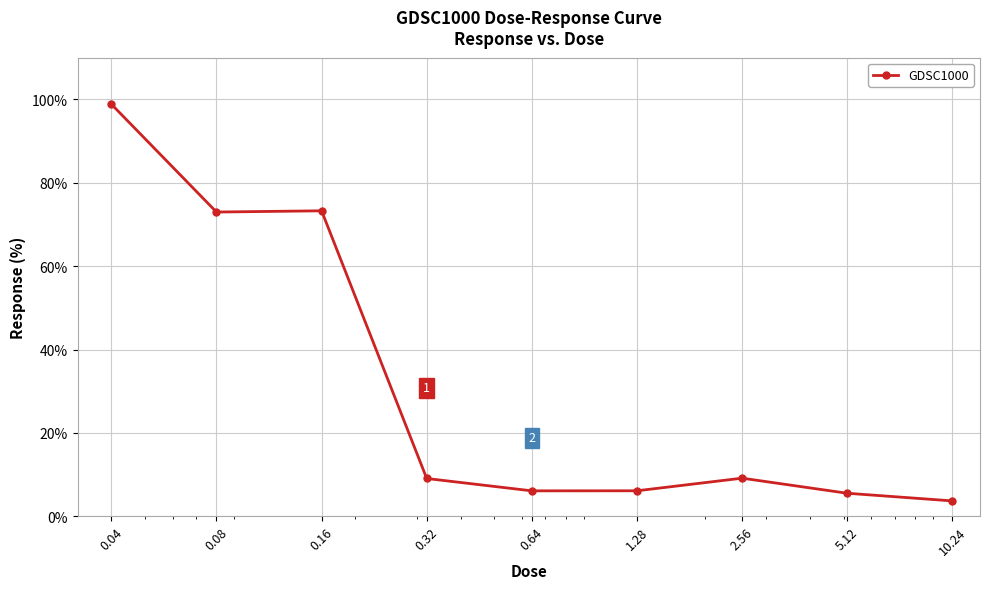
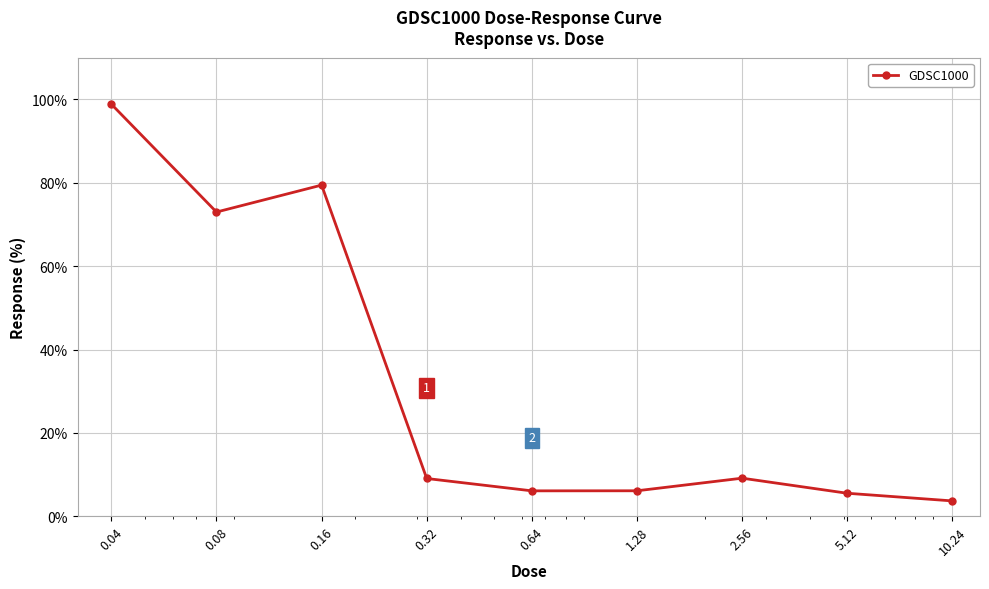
  {
    "0.04": "99%",
    "0.08": "73%",
-   "0.16": "73%",
+   "0.16": "79%",
    "0.32": "9%",
    "0.64": "6%",
    "1.28": "6%",
    "2.56": "9%",
    "5.12": "6%",
    "10.24": "4%"
  }
